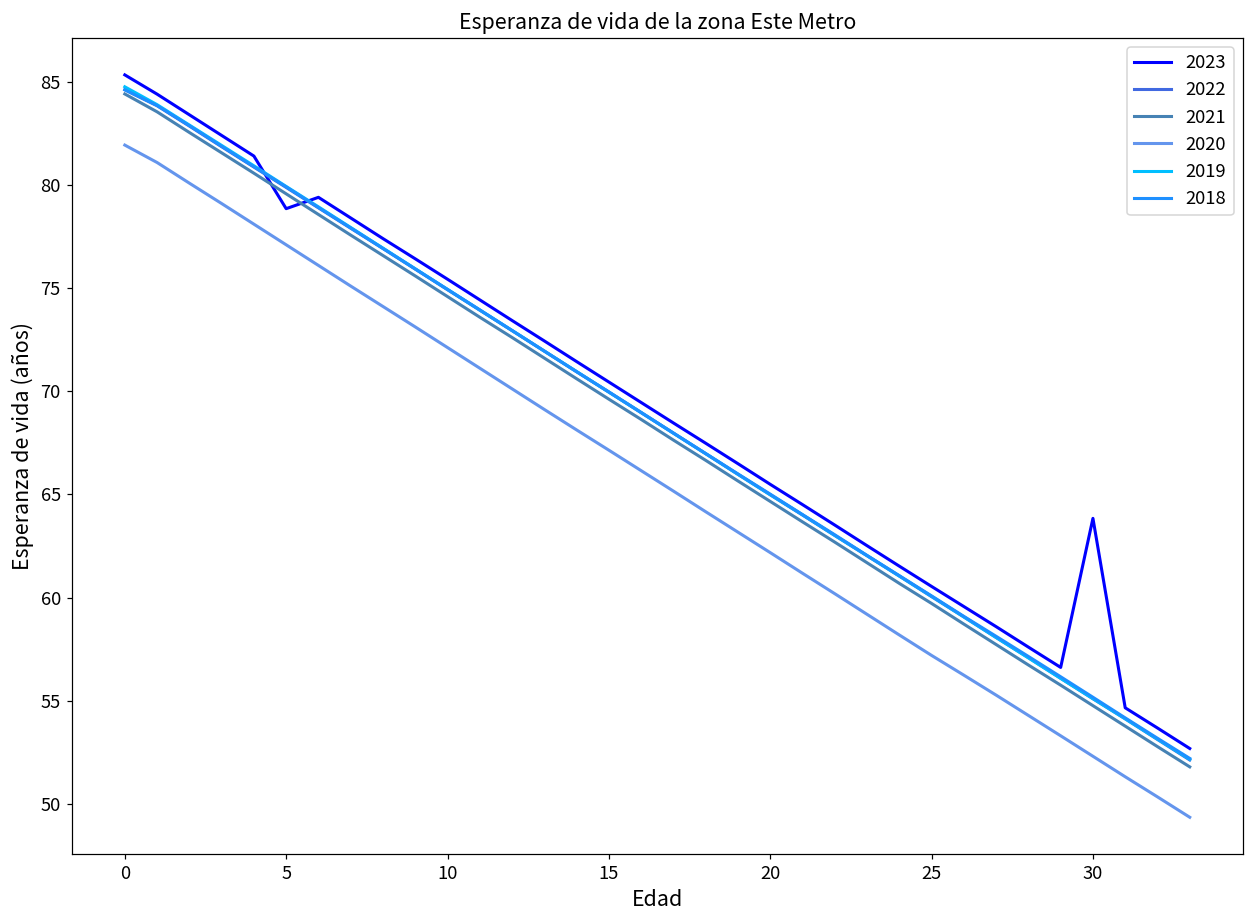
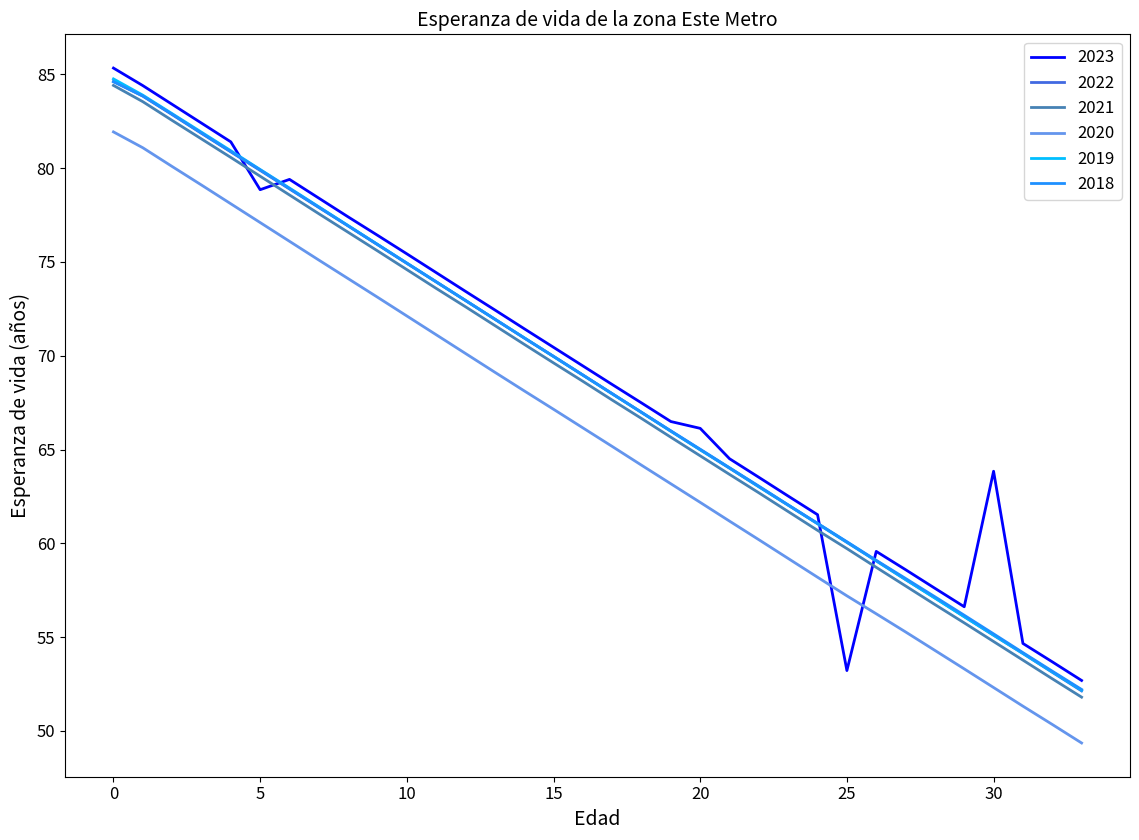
  {
    "2023": {
      "0": 85.3,
      "5": 78.9,
      "10": 75.4,
      "15": 70.4,
-     "20": 65.5,
-     "25": 60.5,
+     "20": 66.1,
+     "25": 53.2,
      "30": 63.8
    }
  }
